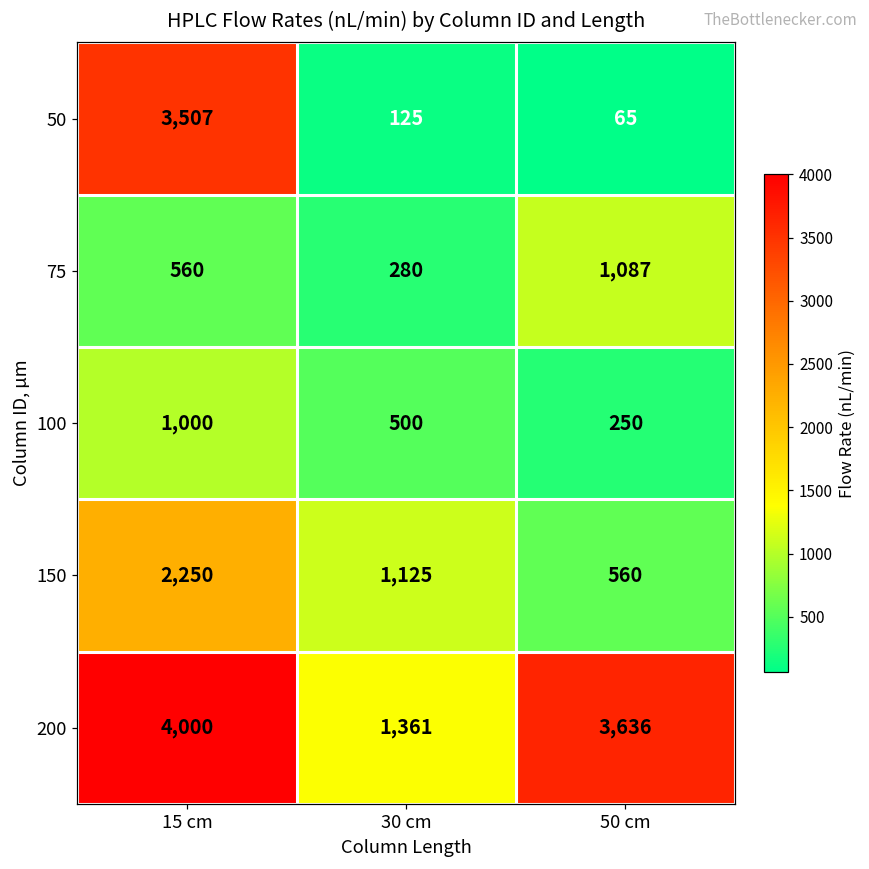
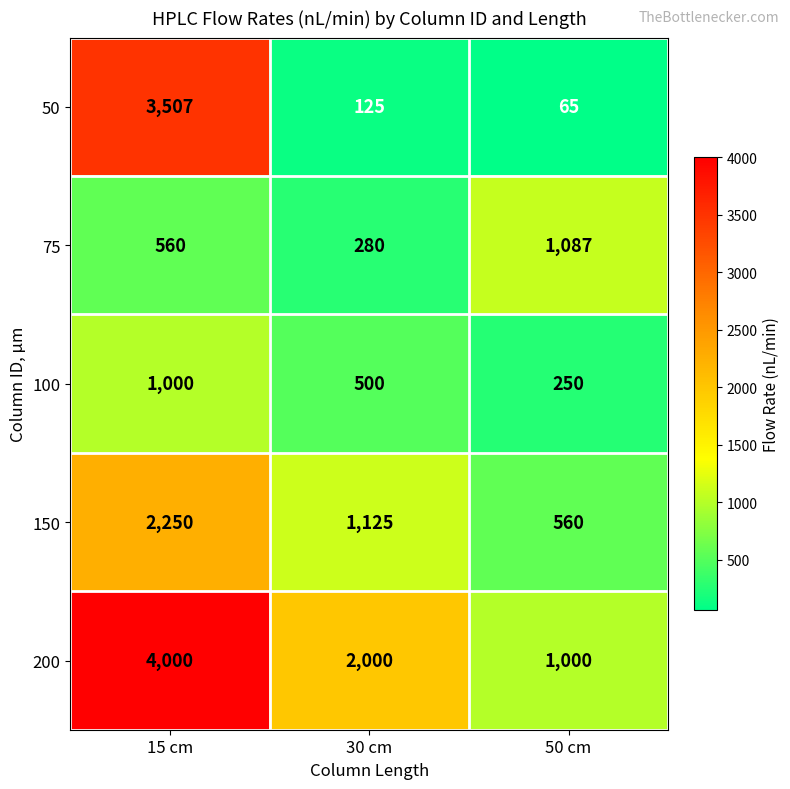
  {
    "50": {
      "15 cm": "3,507",
      "30 cm": "125",
      "50 cm": "65"
    },
    "75": {
      "15 cm": "560",
      "30 cm": "280",
      "50 cm": "1,087"
    },
    "100": {
      "15 cm": "1,000",
      "30 cm": "500",
      "50 cm": "250"
    },
    "150": {
      "15 cm": "2,250",
      "30 cm": "1,125",
      "50 cm": "560"
    },
    "200": {
      "15 cm": "4,000",
-     "30 cm": "1,361",
-     "50 cm": "3,636"
+     "30 cm": "2,000",
+     "50 cm": "1,000"
    }
  }
